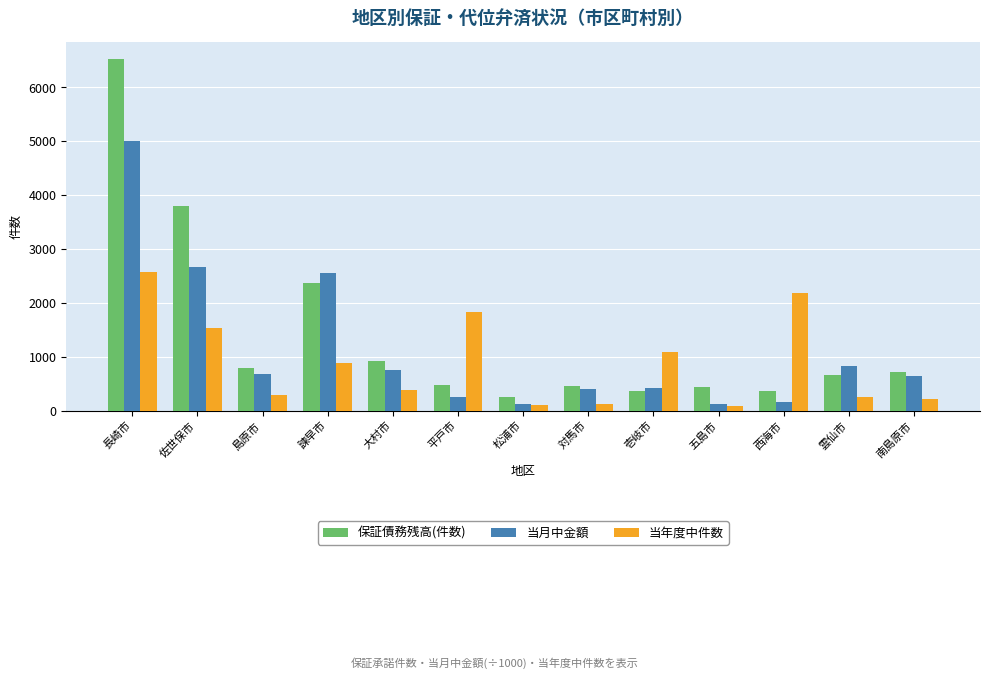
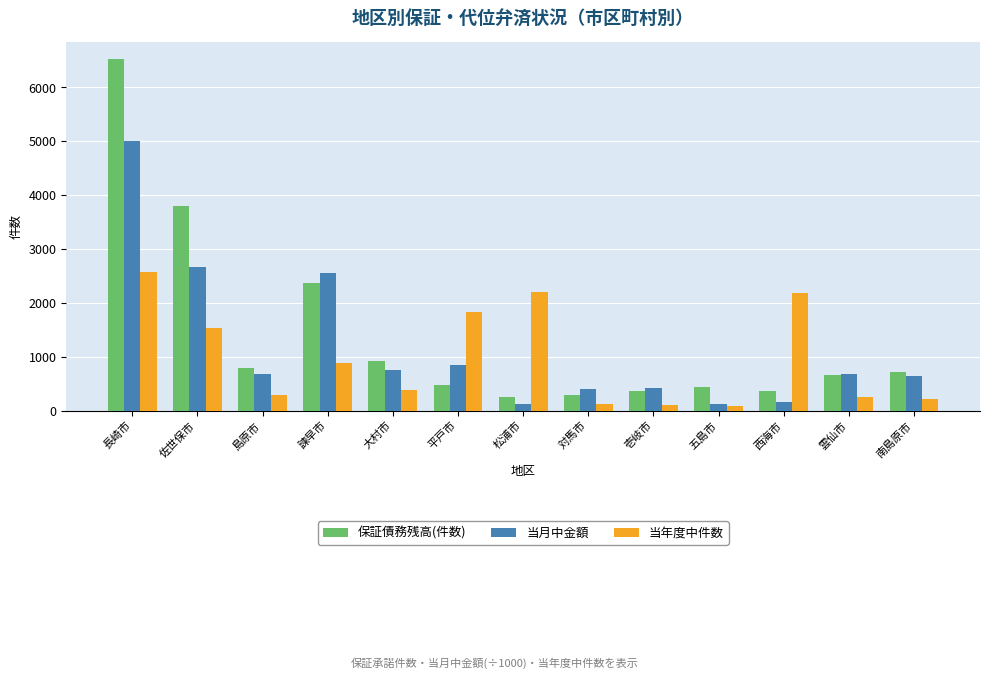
  {
    "保証債務残高(件数)": {
      "長崎市": 6500,
      "佐世保市": 3800,
      "島原市": 800,
      "諫早市": 2400,
      "大村市": 900,
      "平戸市": 500,
      "松浦市": 300,
-     "対馬市": 400,
+     "対馬市": 300,
      "壱岐市": 400,
      "五島市": 400,
      "西海市": 400,
      "雲仙市": 700,
      "南島原市": 700
    },
    "当月中金額": {
      "長崎市": 5000,
      "佐世保市": 2700,
      "島原市": 700,
      "諫早市": 2600,
      "大村市": 800,
-     "平戸市": 300,
+     "平戸市": 900,
      "松浦市": 100,
      "対馬市": 400,
      "壱岐市": 400,
      "五島市": 100,
      "西海市": 200,
-     "雲仙市": 800,
+     "雲仙市": 700,
      "南島原市": 600
    },
    "当年度中件数": {
      "長崎市": 2600,
      "佐世保市": 1500,
      "島原市": 300,
      "諫早市": 900,
      "大村市": 400,
      "平戸市": 1800,
-     "松浦市": 100,
+     "松浦市": 2200,
      "対馬市": 100,
-     "壱岐市": 1100,
+     "壱岐市": 100,
      "五島市": 100,
      "西海市": 2200,
      "雲仙市": 200,
      "南島原市": 200
    }
  }
